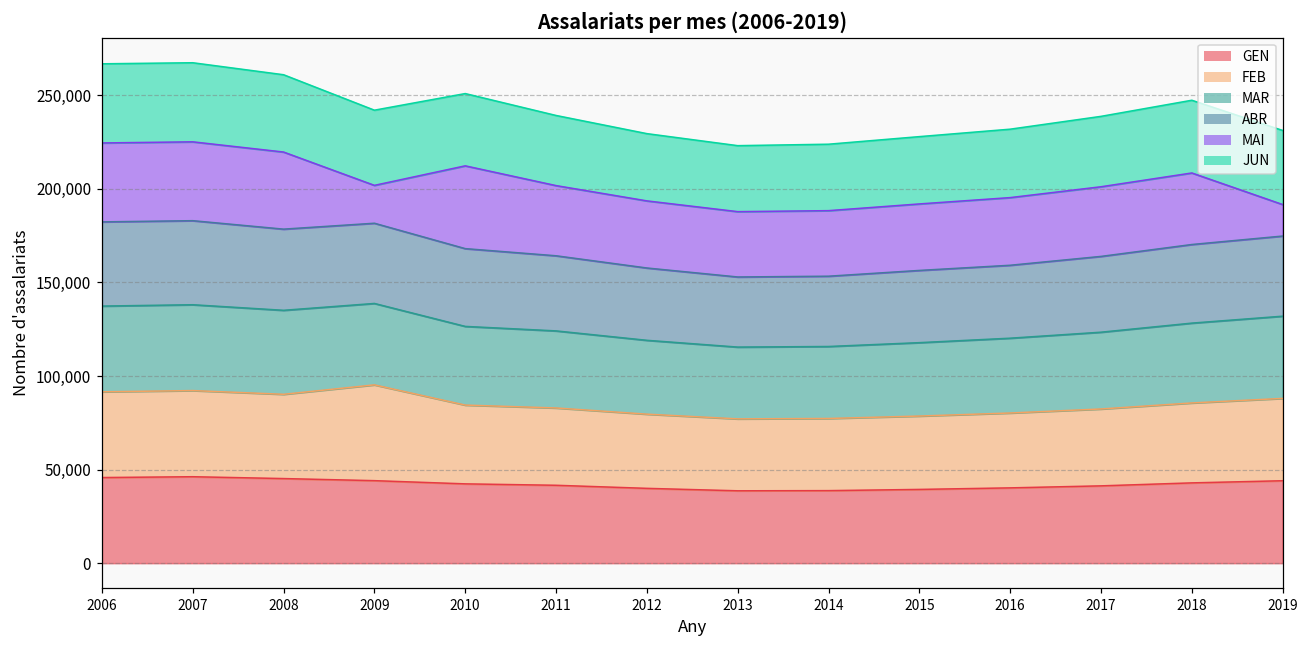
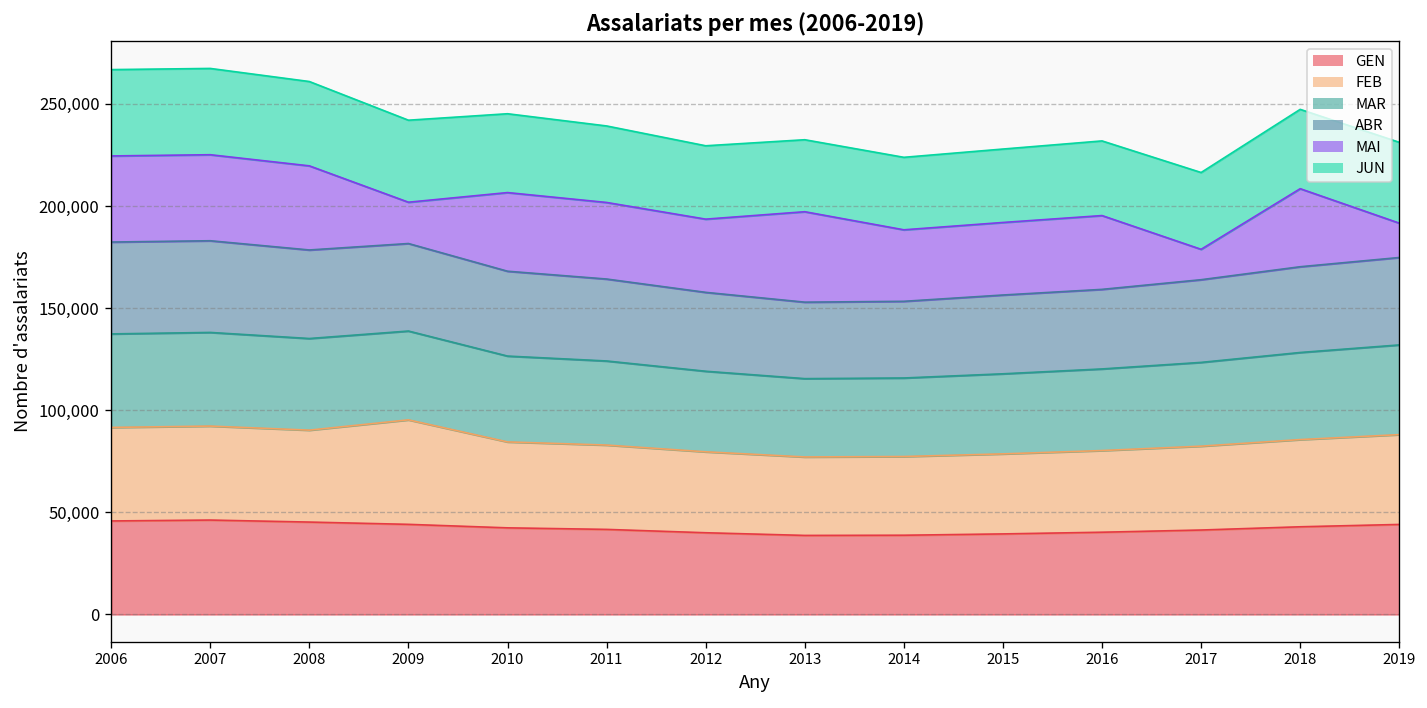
  {
    "GEN": {
      "2006": "46,000",
      "2007": "46,000",
      "2008": "45,000",
      "2009": "44,000",
      "2010": "42,000",
      "2011": "42,000",
      "2012": "40,000",
      "2013": "39,000",
      "2014": "39,000",
      "2015": "39,000",
      "2016": "40,000",
      "2017": "41,000",
      "2018": "43,000",
      "2019": "44,000"
    },
    "FEB": {
      "2006": "46,000",
      "2007": "46,000",
      "2008": "45,000",
      "2009": "51,000",
      "2010": "42,000",
      "2011": "41,000",
      "2012": "40,000",
      "2013": "38,000",
      "2014": "39,000",
      "2015": "39,000",
      "2016": "40,000",
      "2017": "41,000",
      "2018": "43,000",
      "2019": "44,000"
    },
    "MAI": {
      "2006": "42,000",
      "2007": "42,000",
      "2008": "41,000",
      "2009": "20,000",
-     "2010": "44,000",
+     "2010": "39,000",
      "2011": "37,000",
      "2012": "36,000",
-     "2013": "35,000",
+     "2013": "44,000",
      "2014": "35,000",
      "2015": "36,000",
      "2016": "36,000",
-     "2017": "37,000",
+     "2017": "15,000",
      "2018": "38,000",
      "2019": "17,000"
    }
  }
